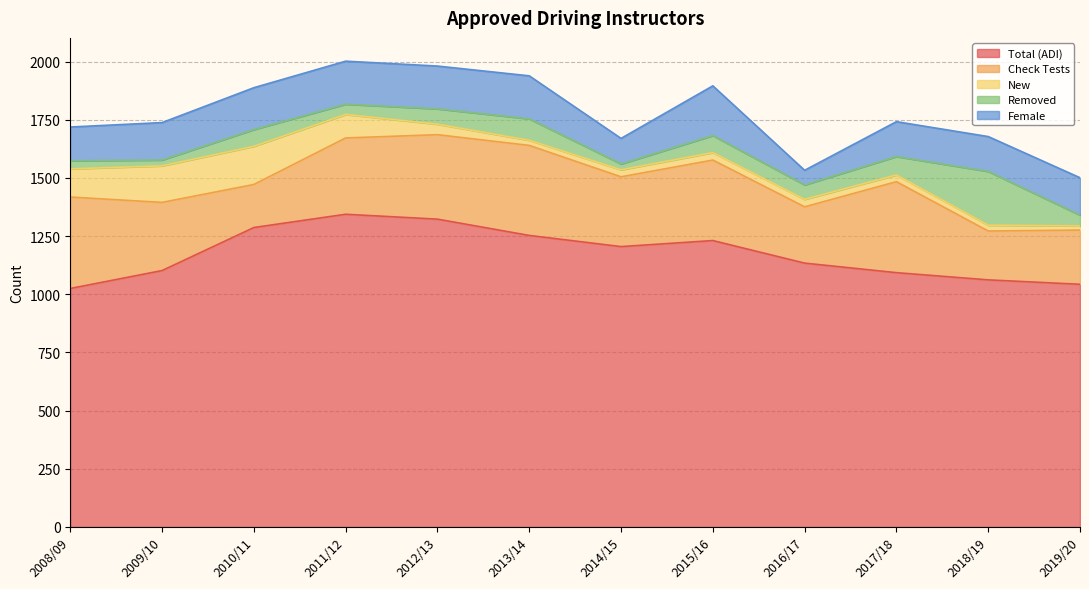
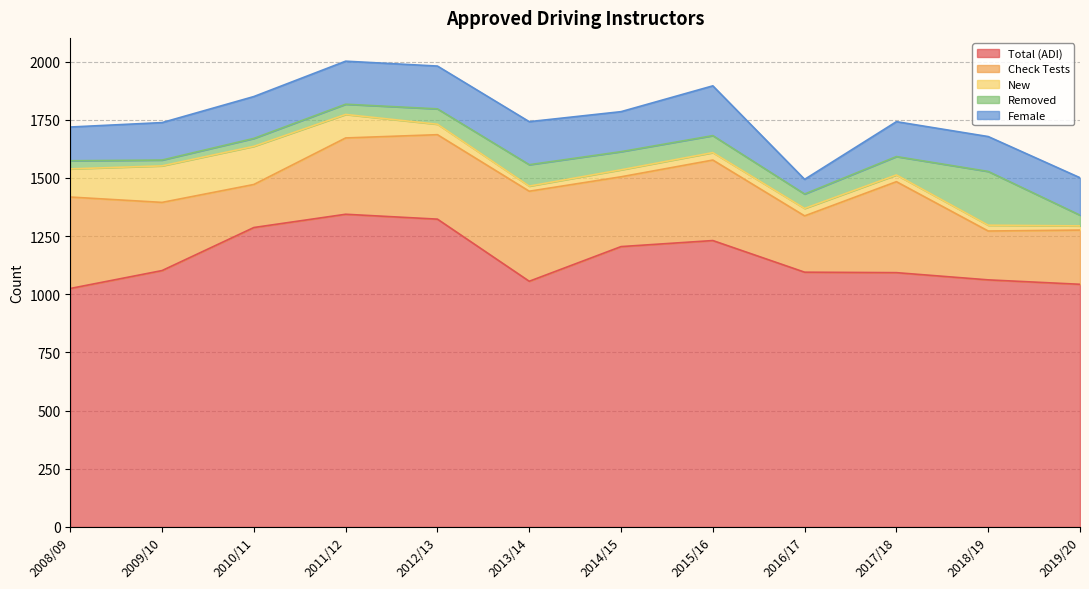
  {
    "Total (ADI)": {
      "2008/09": 1030,
      "2009/10": 1100,
      "2010/11": 1290,
      "2011/12": 1340,
      "2012/13": 1320,
-     "2013/14": 1250,
+     "2013/14": 1060,
      "2014/15": 1210,
      "2015/16": 1230,
-     "2016/17": 1130,
+     "2016/17": 1100,
      "2017/18": 1090,
      "2018/19": 1060,
      "2019/20": 1040
    },
    "Removed": {
      "2008/09": 40,
      "2009/10": 30,
-     "2010/11": 70,
+     "2010/11": 30,
      "2011/12": 40,
      "2012/13": 70,
      "2013/14": 90,
-     "2014/15": 30,
+     "2014/15": 80,
      "2015/16": 70,
      "2016/17": 60,
      "2017/18": 80,
      "2018/19": 230,
      "2019/20": 50
    },
    "Female": {
      "2008/09": 150,
      "2009/10": 160,
      "2010/11": 180,
      "2011/12": 190,
      "2012/13": 180,
      "2013/14": 190,
-     "2014/15": 110,
+     "2014/15": 170,
      "2015/16": 210,
      "2016/17": 60,
      "2017/18": 150,
      "2018/19": 150,
      "2019/20": 160
    }
  }
